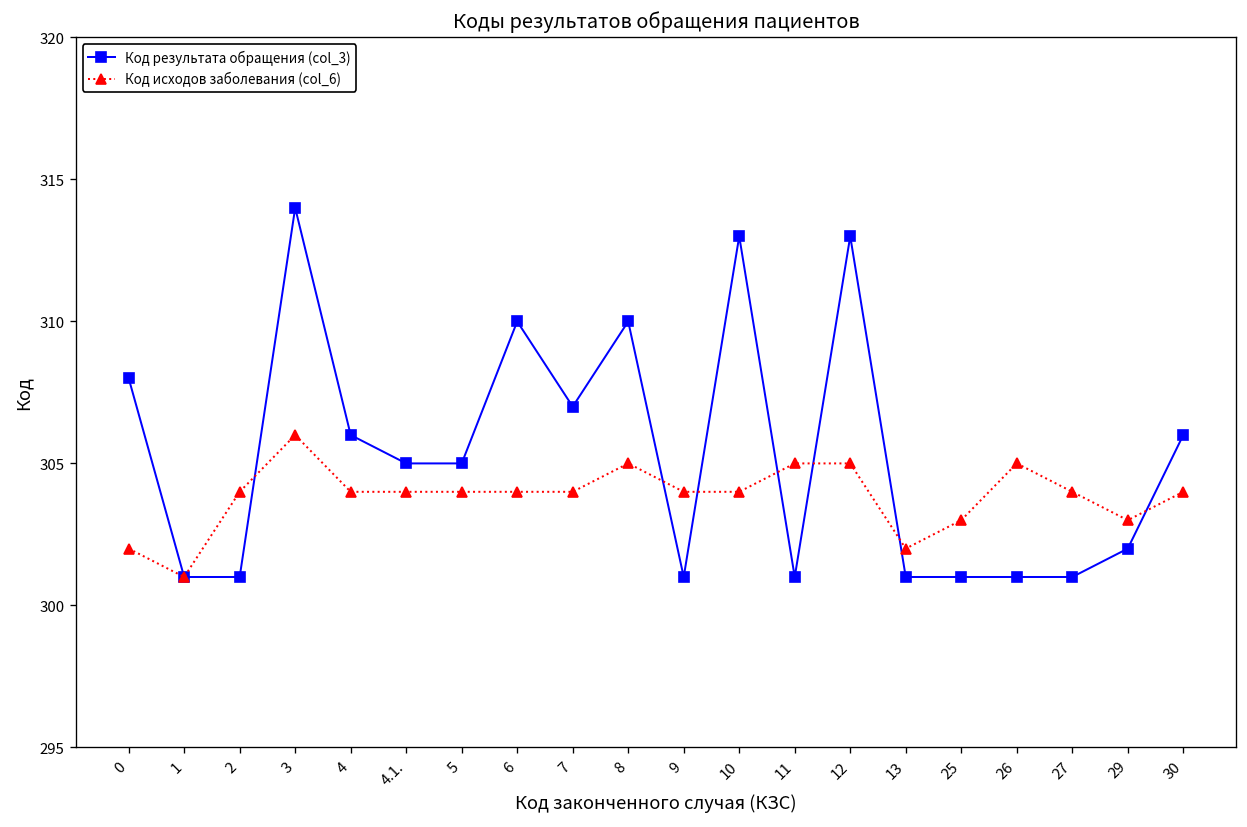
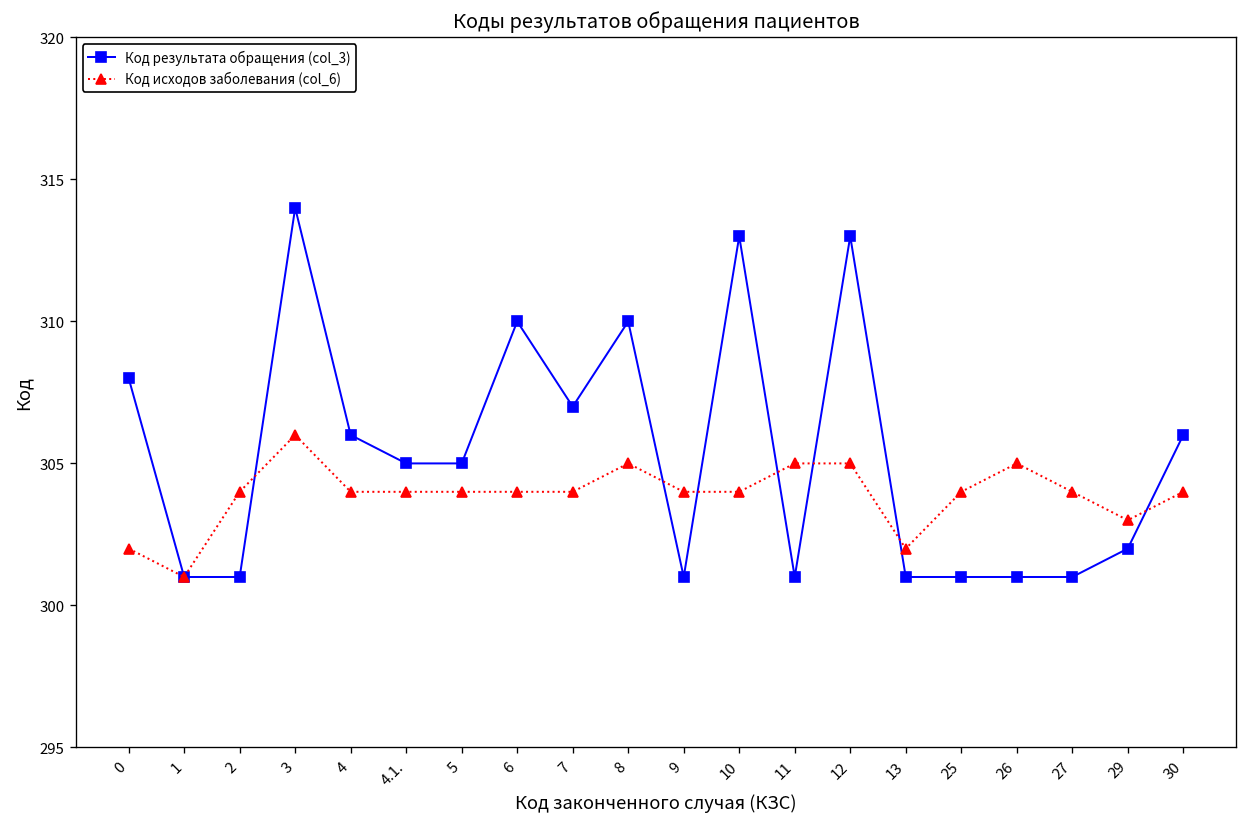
  {
    "Код результата обращения (col_3)": {
      "0": 308,
      "2": 301,
      "3": 314,
      "4": 306,
      "4.1.": 305,
      "5": 305,
      "6": 310,
      "7": 307,
      "8": 310,
      "9": 301,
      "10": 313,
      "11": 301,
      "12": 313,
      "13": 301,
      "25": 301,
      "26": 301,
      "27": 301,
      "29": 302,
      "30": 306
    },
    "Код исходов заболевания (col_6)": {
      "0": 302,
      "2": 304,
      "3": 306,
      "4": 304,
      "4.1.": 304,
      "5": 304,
      "6": 304,
      "7": 304,
      "8": 305,
      "9": 304,
      "10": 304,
      "11": 305,
      "12": 305,
      "13": 302,
-     "25": 303,
+     "25": 304,
      "26": 305,
      "27": 304,
      "29": 303,
      "30": 304
    }
  }
